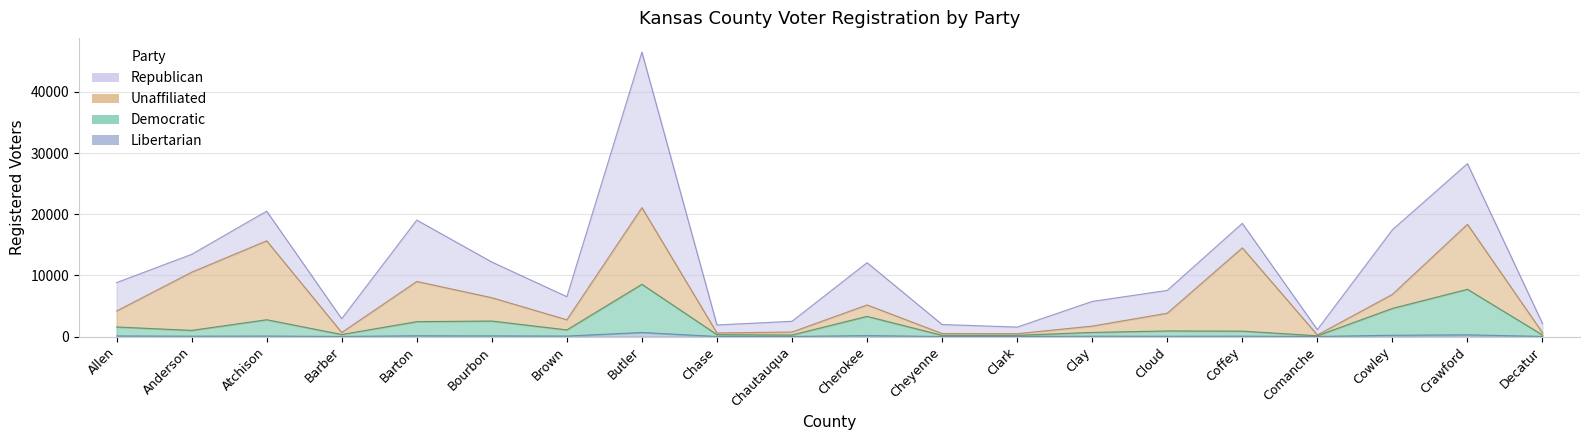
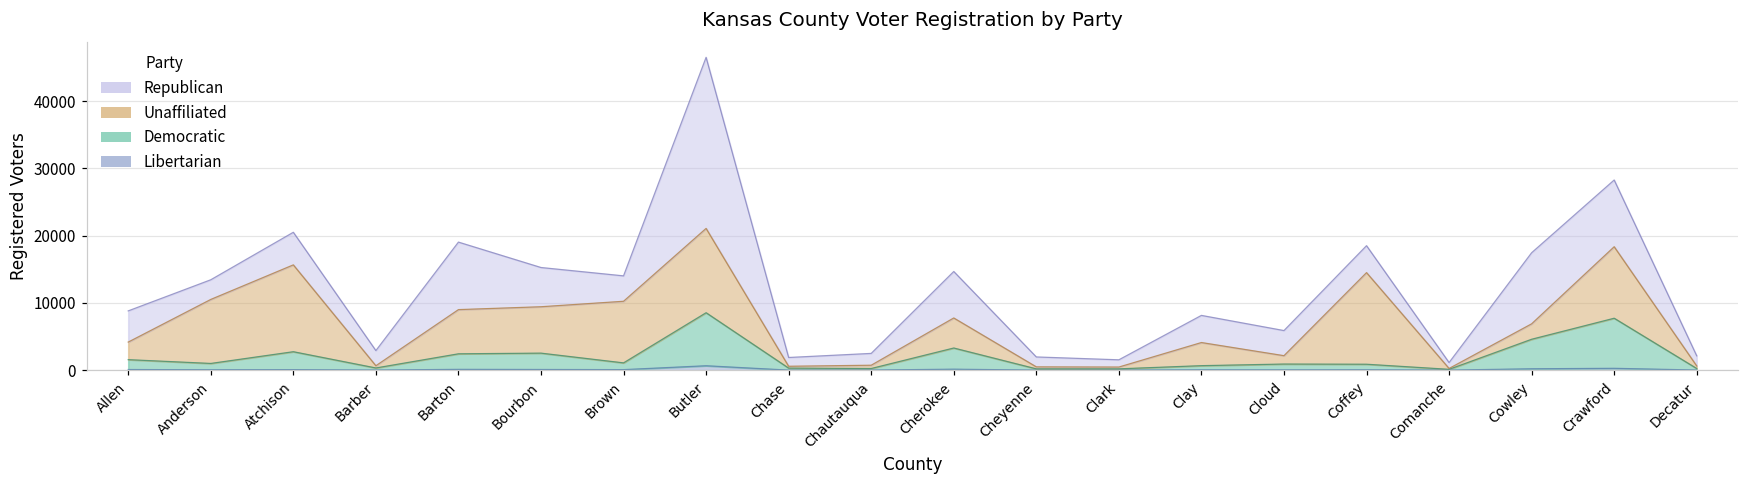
  {
    "Unaffiliated": {
      "Allen": 3000,
      "Anderson": 10000,
      "Atchison": 13000,
      "Barton": 7000,
-     "Bourbon": 4000,
-     "Brown": 2000,
+     "Bourbon": 7000,
+     "Brown": 9000,
      "Butler": 13000,
      "Chautauqua": 0,
-     "Cherokee": 2000,
-     "Clay": 1000,
-     "Cloud": 3000,
+     "Cherokee": 4000,
+     "Clay": 3000,
+     "Cloud": 1000,
      "Coffey": 14000,
      "Cowley": 2000,
      "Crawford": 11000
    }
  }
